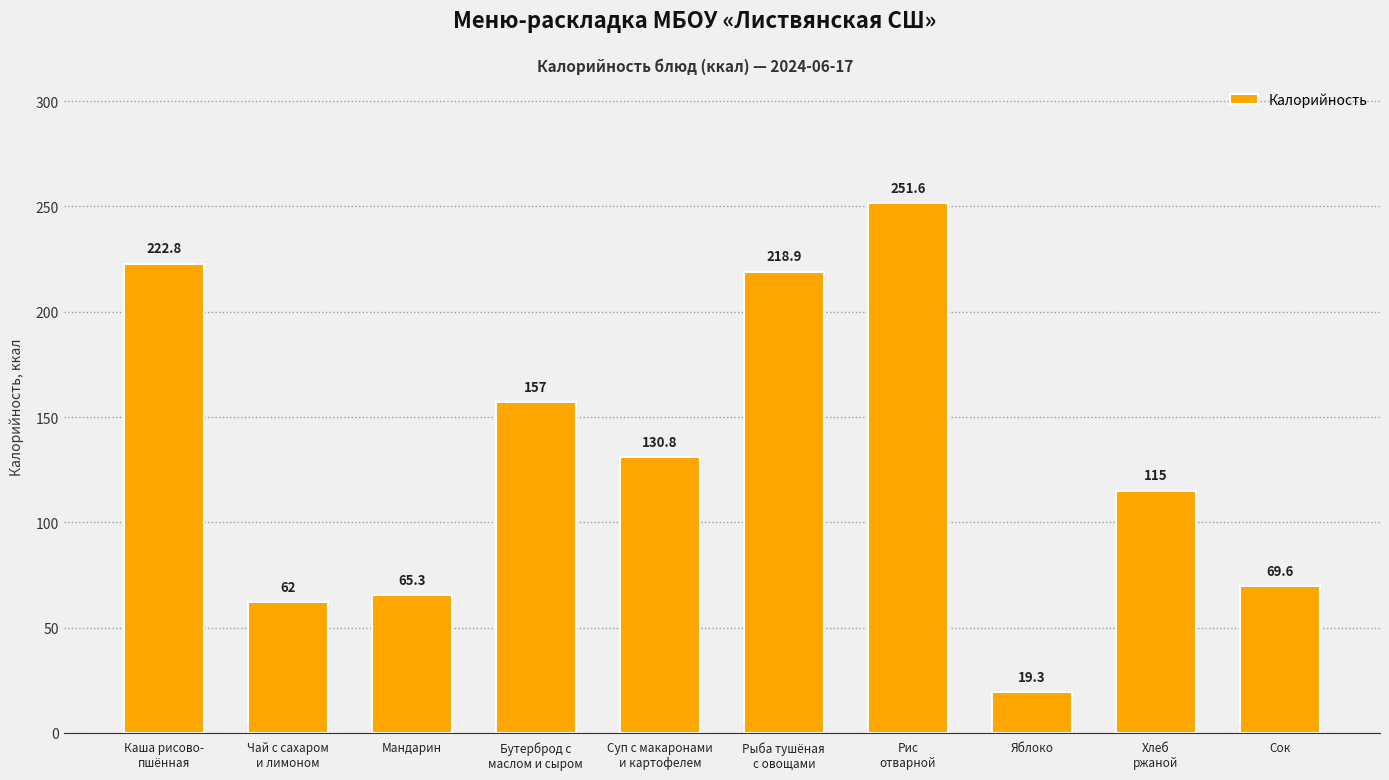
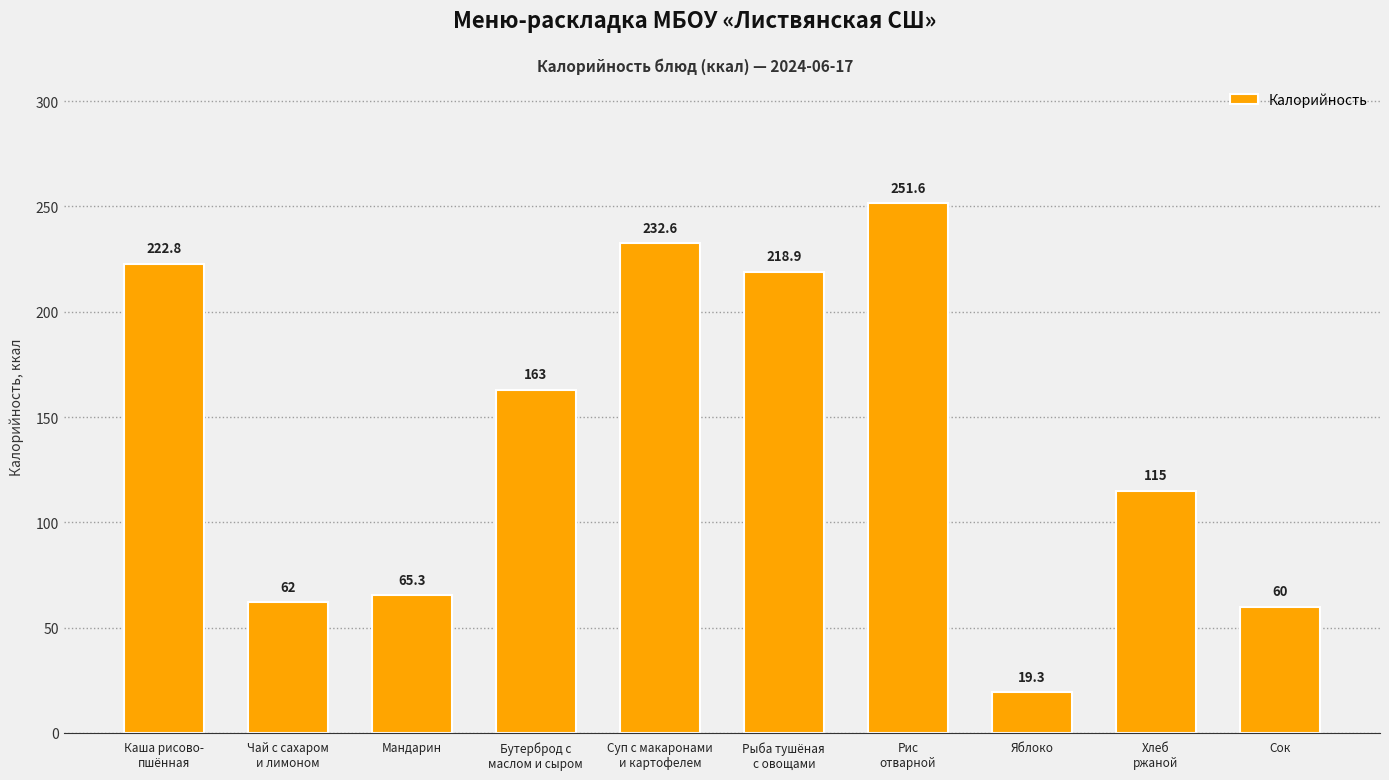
  {
    "Каша рисово- пшённая": 222.8,
    "Чай с сахаром и лимоном": 62,
    "Мандарин": 65.3,
-   "Бутерброд с маслом и сыром": 157,
-   "Суп с макаронами и картофелем": 130.8,
+   "Бутерброд с маслом и сыром": 163,
+   "Суп с макаронами и картофелем": 232.6,
    "Рыба тушёная с овощами": 218.9,
    "Рис отварной": 251.6,
    "Яблоко": 19.3,
    "Хлеб ржаной": 115,
-   "Сок": 69.6
+   "Сок": 60
  }
